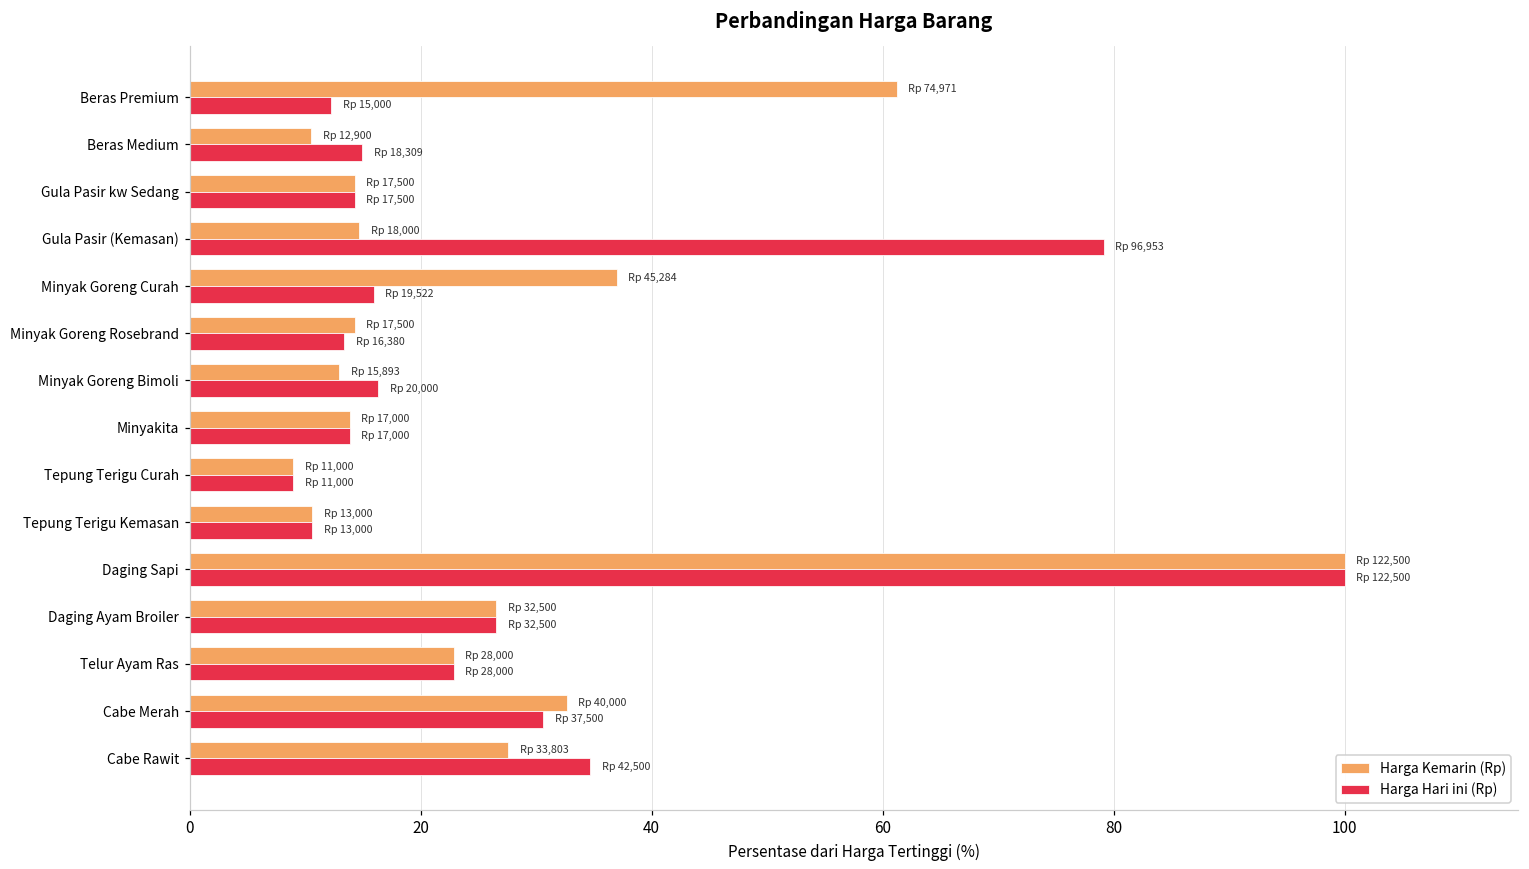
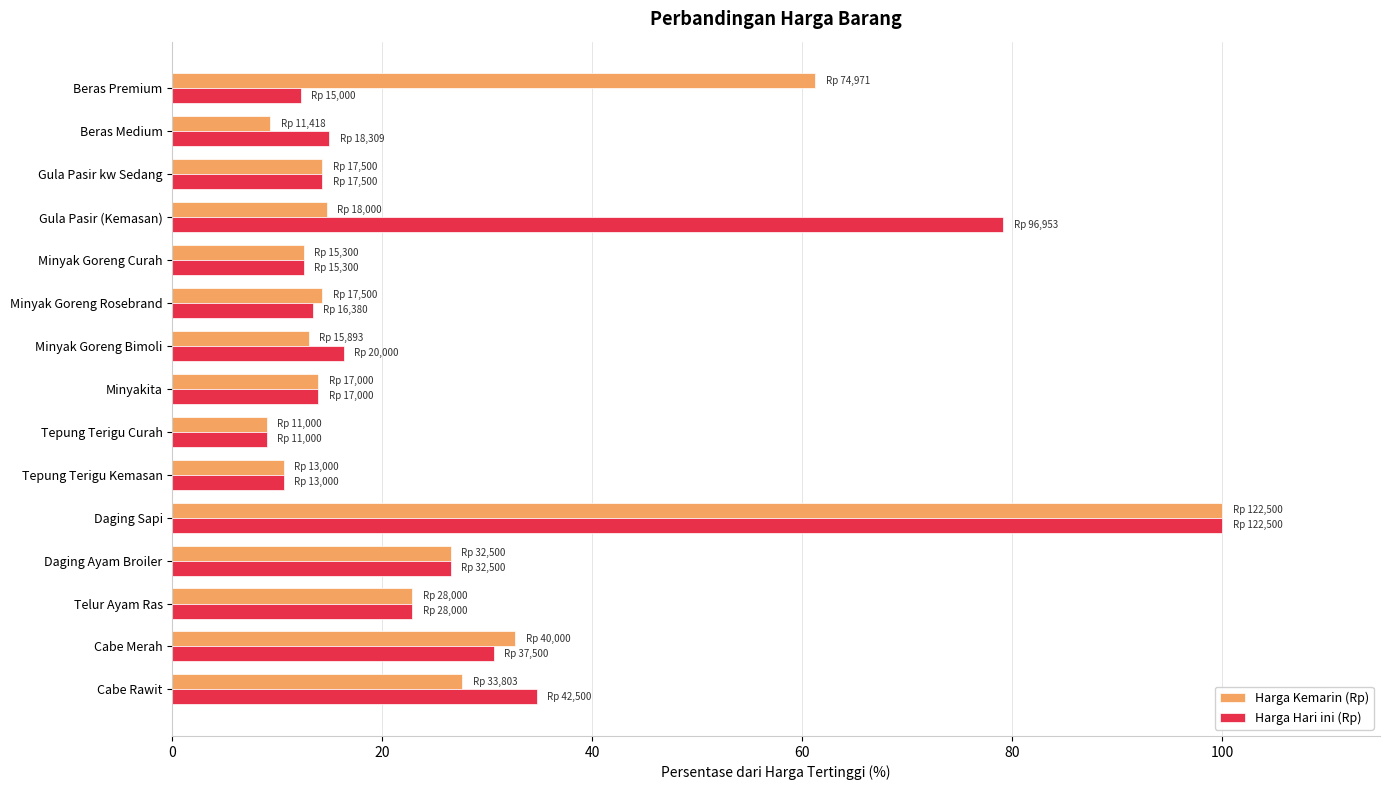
  {
    "Harga Kemarin (Rp)": {
-     "Beras Medium": "12,900",
-     "Minyak Goreng Curah": "45,284"
+     "Beras Medium": "11,418",
+     "Minyak Goreng Curah": "15,300"
    },
    "Harga Hari ini (Rp)": {
-     "Minyak Goreng Curah": "19,522"
+     "Minyak Goreng Curah": "15,300"
    }
  }
